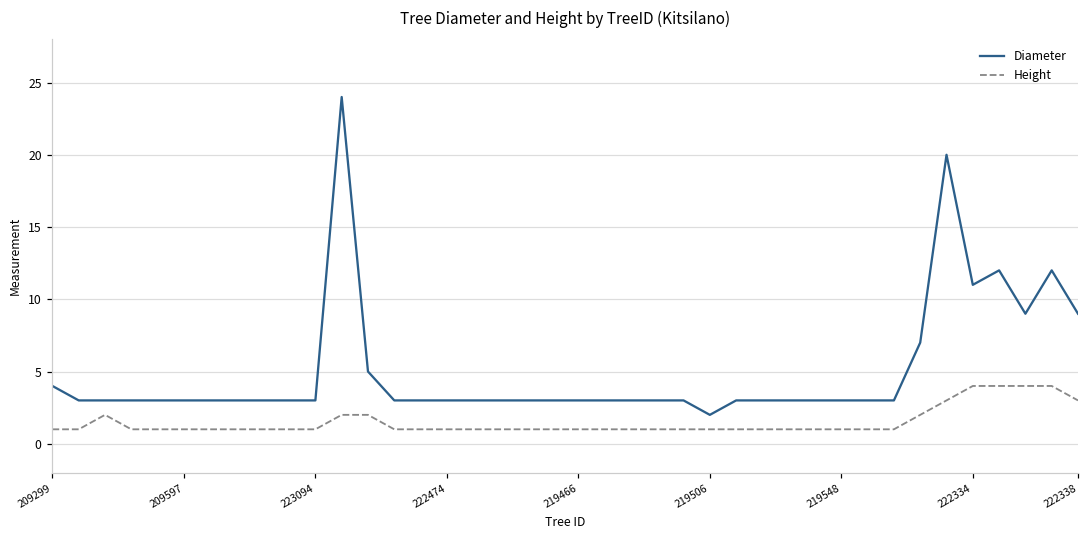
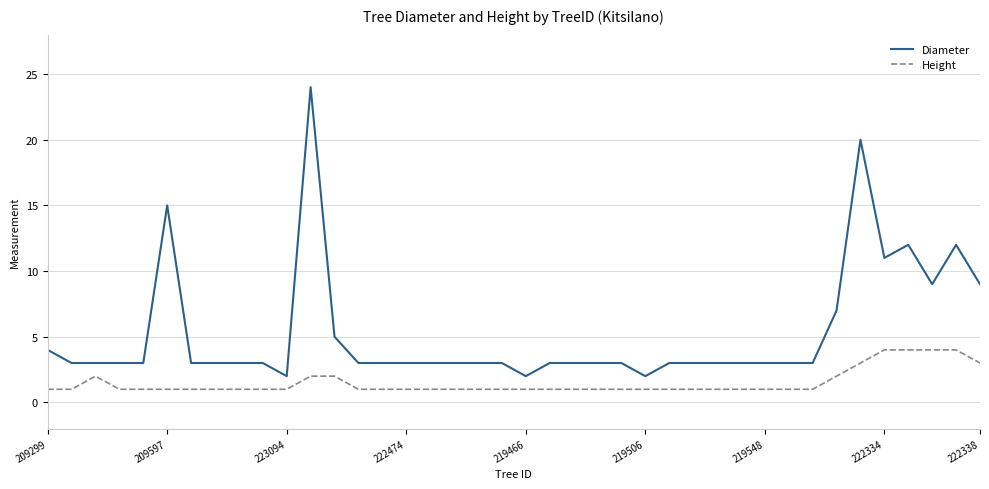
  {
    "Diameter": {
      "209299": 4,
-     "209597": 3,
-     "223094": 3,
+     "209597": 15,
+     "223094": 2,
      "222474": 3,
-     "219466": 3,
+     "219466": 2,
      "219506": 2,
      "219548": 3,
      "222334": 11,
      "222338": 9
    },
    "Height": {
      "209299": 1,
      "209597": 1,
      "223094": 1,
      "222474": 1,
      "219466": 1,
      "219506": 1,
      "219548": 1,
      "222334": 4,
      "222338": 3
    }
  }
